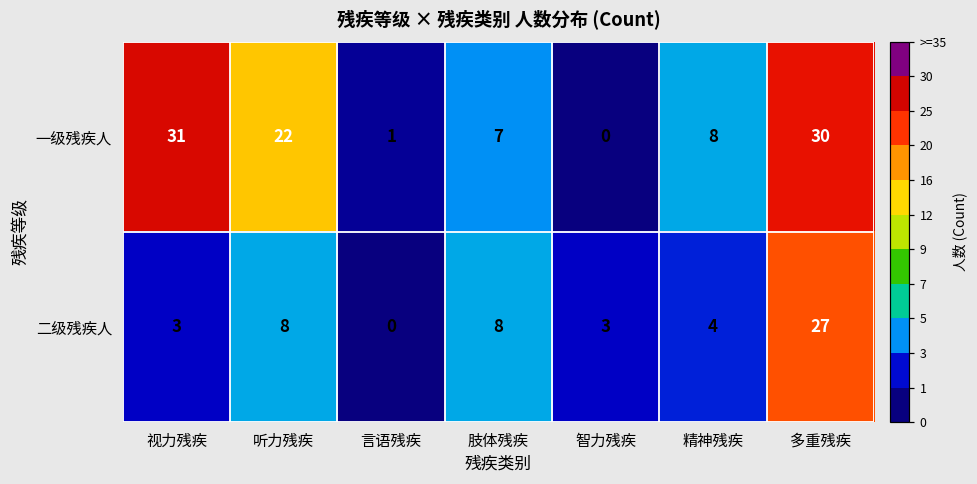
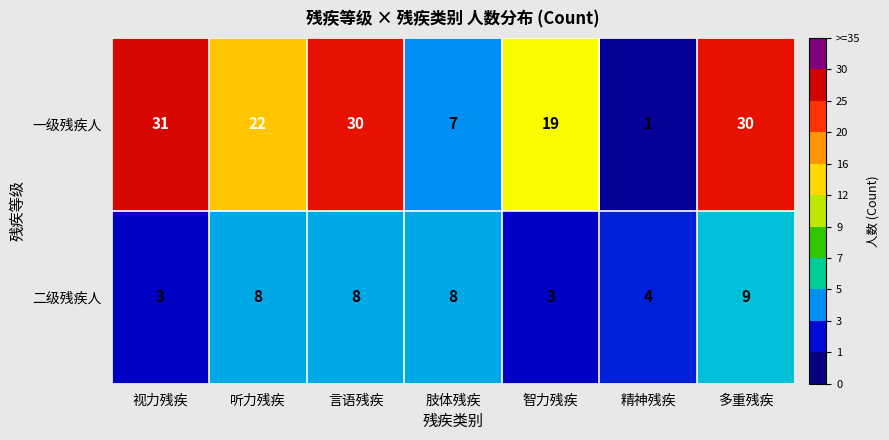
  {
    "一级残疾人": {
      "视力残疾": 31,
      "听力残疾": 22,
-     "言语残疾": 1,
+     "言语残疾": 30,
      "肢体残疾": 7,
-     "智力残疾": 0,
-     "精神残疾": 8,
+     "智力残疾": 19,
+     "精神残疾": 1,
      "多重残疾": 30
    },
    "二级残疾人": {
      "视力残疾": 3,
      "听力残疾": 8,
-     "言语残疾": 0,
+     "言语残疾": 8,
      "肢体残疾": 8,
      "智力残疾": 3,
      "精神残疾": 4,
-     "多重残疾": 27
+     "多重残疾": 9
    }
  }
